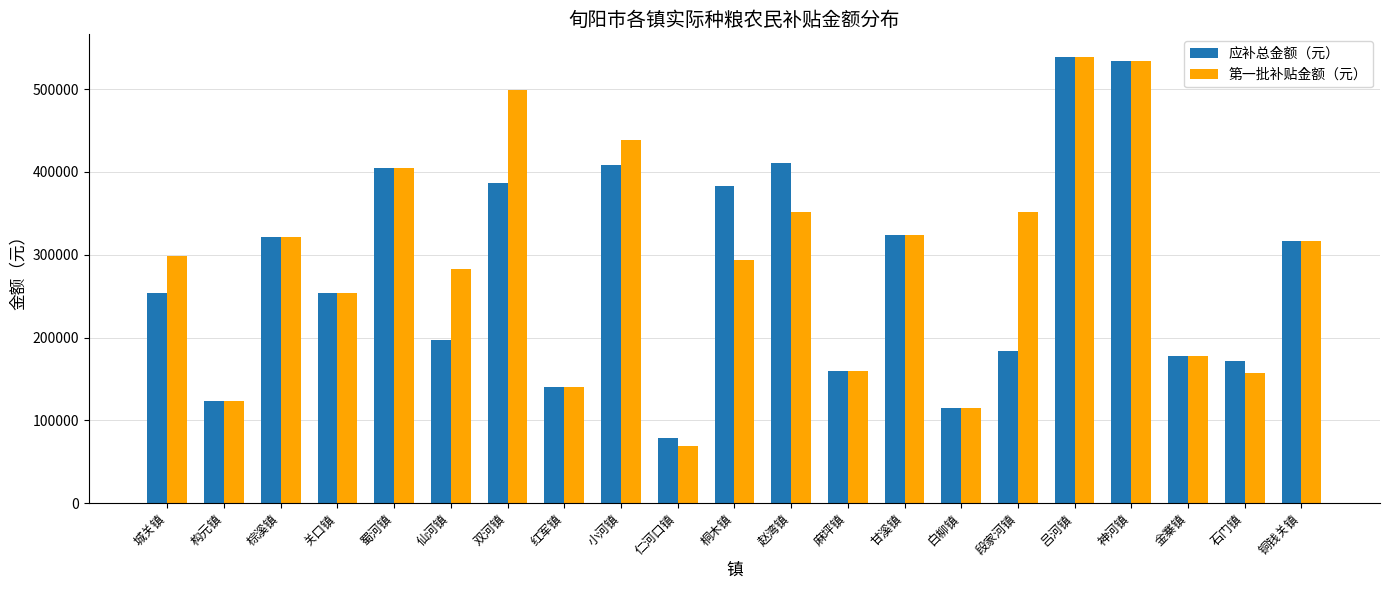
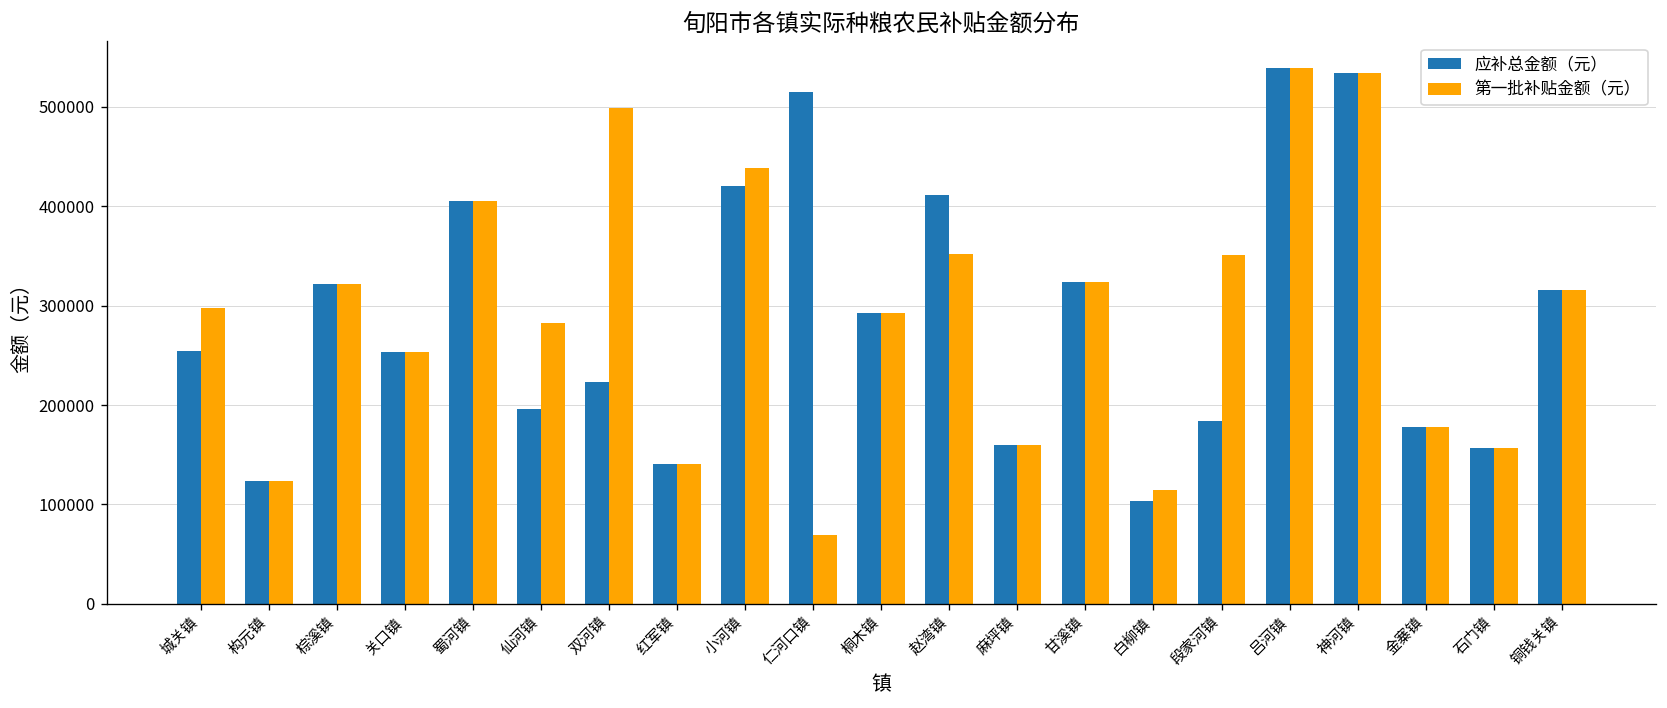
  {
    "应补总金额（元）": {
      "城关镇": 250000,
      "构元镇": 120000,
      "棕溪镇": 320000,
      "关口镇": 250000,
      "蜀河镇": 400000,
      "仙河镇": 200000,
-     "双河镇": 390000,
+     "双河镇": 220000,
      "红军镇": 140000,
-     "小河镇": 410000,
-     "仁河口镇": 80000,
-     "桐木镇": 380000,
+     "小河镇": 420000,
+     "仁河口镇": 520000,
+     "桐木镇": 290000,
      "赵湾镇": 410000,
      "麻坪镇": 160000,
      "甘溪镇": 320000,
-     "白柳镇": 110000,
+     "白柳镇": 100000,
      "段家河镇": 180000,
      "吕河镇": 540000,
      "神河镇": 530000,
      "金寨镇": 180000,
-     "石门镇": 170000,
+     "石门镇": 160000,
      "铜钱关镇": 320000
    },
    "第一批补贴金额（元）": {
      "城关镇": 300000,
      "构元镇": 120000,
      "棕溪镇": 320000,
      "关口镇": 250000,
      "蜀河镇": 400000,
      "仙河镇": 280000,
      "双河镇": 500000,
      "红军镇": 140000,
      "小河镇": 440000,
      "仁河口镇": 70000,
      "桐木镇": 290000,
      "赵湾镇": 350000,
      "麻坪镇": 160000,
      "甘溪镇": 320000,
      "白柳镇": 110000,
      "段家河镇": 350000,
      "吕河镇": 540000,
      "神河镇": 530000,
      "金寨镇": 180000,
      "石门镇": 160000,
      "铜钱关镇": 320000
    }
  }
